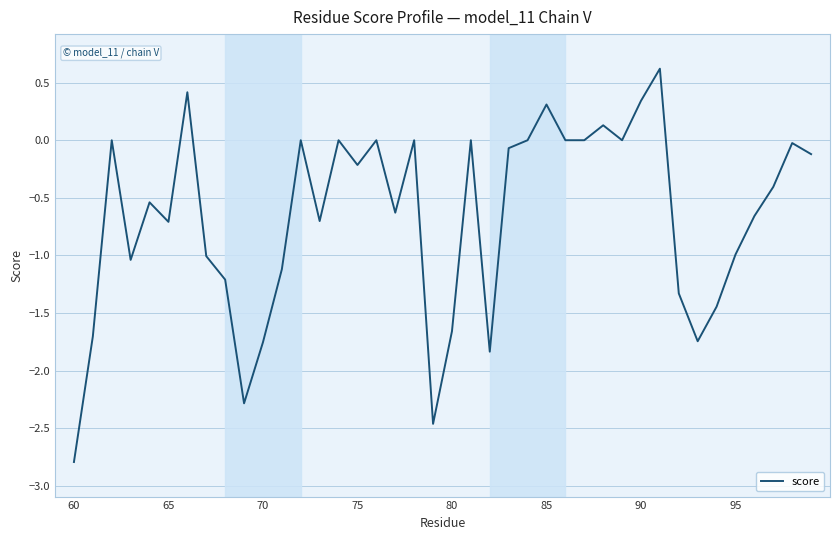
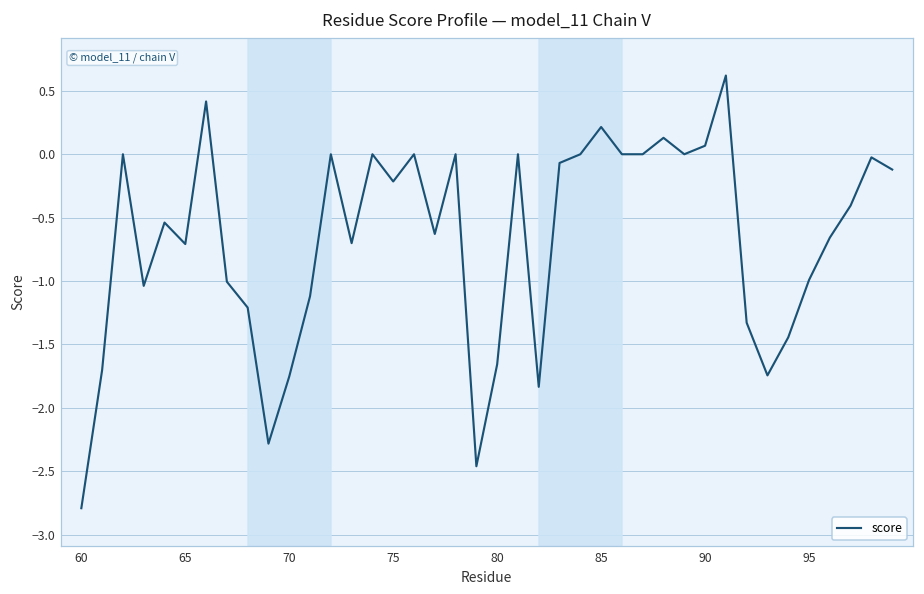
  {
    "60": -2.79,
    "65": -0.71,
    "70": -1.75,
    "75": -0.21,
    "80": -1.66,
-   "85": 0.31,
-   "90": 0.34,
+   "85": 0.22,
+   "90": 0.07,
    "95": -0.99
  }
